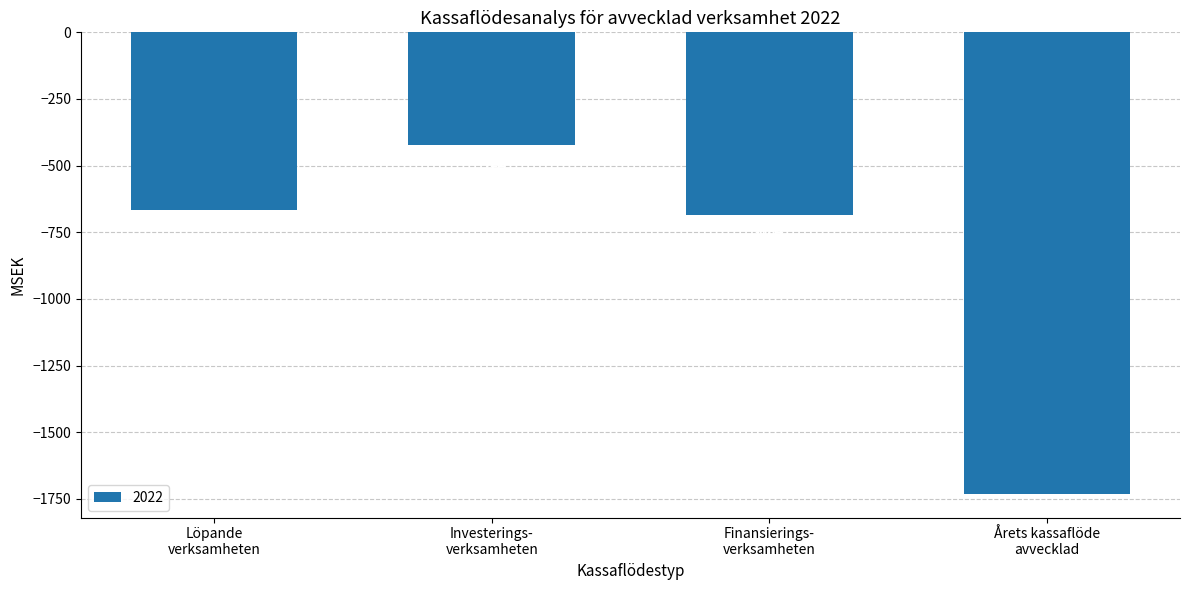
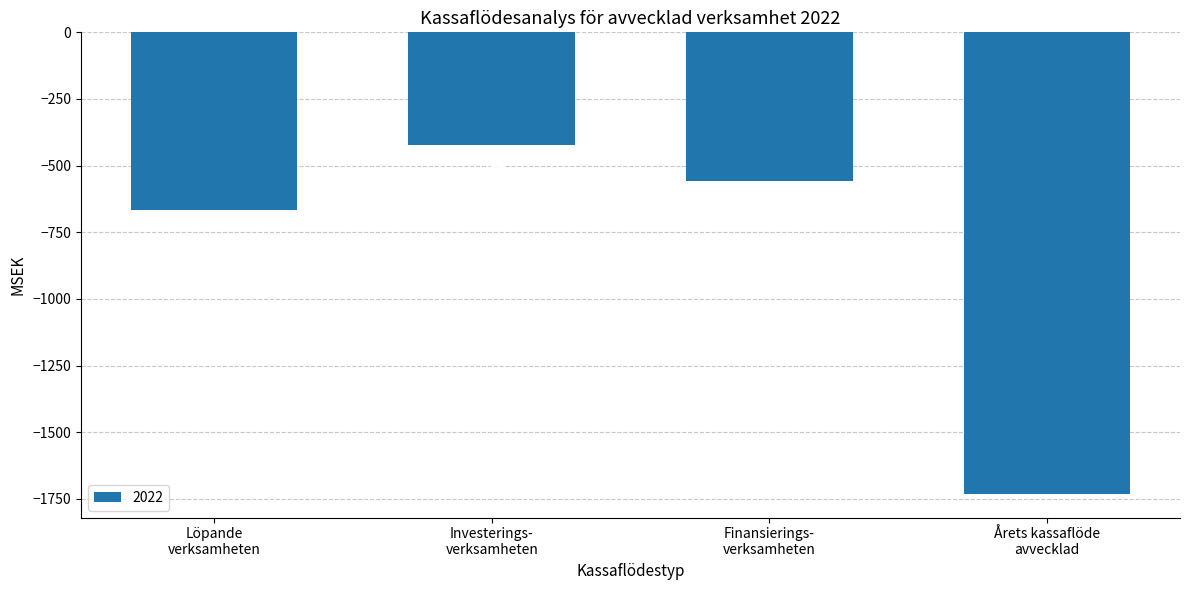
  {
    "Löpande verksamheten": -670,
    "Investerings- verksamheten": -420,
-   "Finansierings- verksamheten": -680,
+   "Finansierings- verksamheten": -560,
    "Årets kassaflöde avvecklad": -1730
  }
